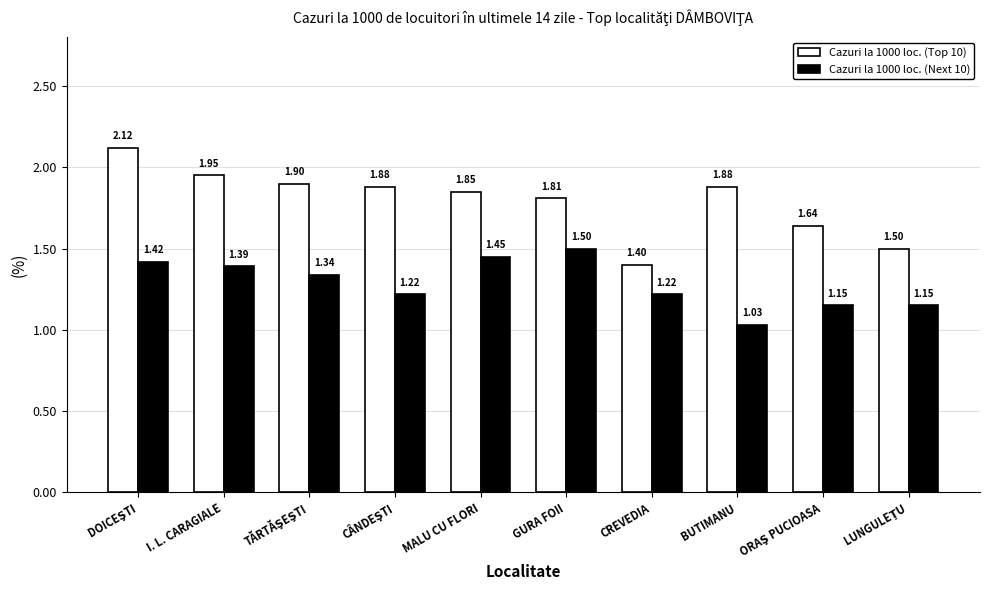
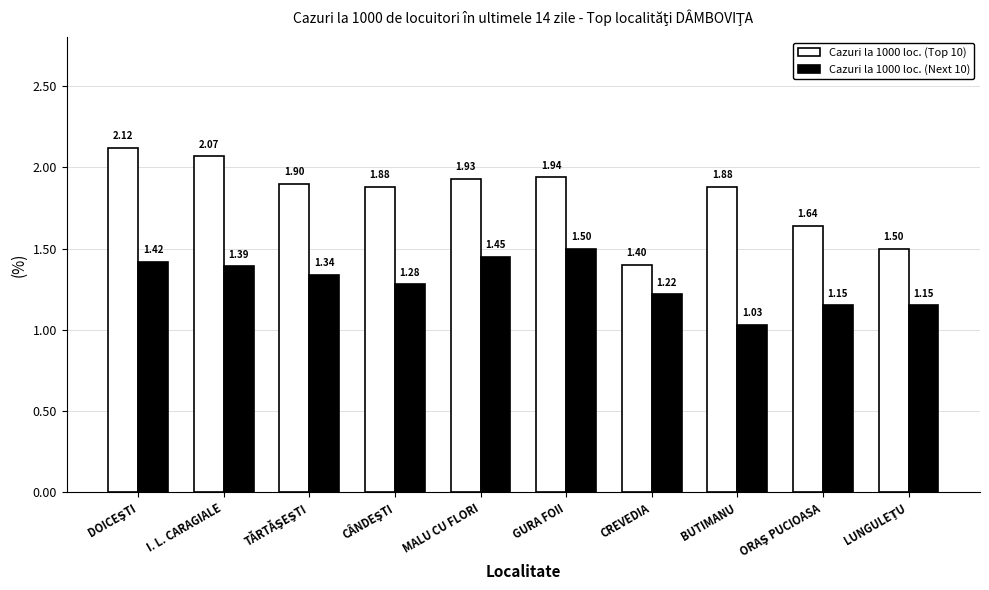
  {
    "Cazuri la 1000 loc. (Top 10)": {
      "DOICEŞTI": 2.12,
-     "I. L. CARAGIALE": 1.95,
+     "I. L. CARAGIALE": 2.07,
      "TĂRTĂŞEŞTI": 1.90,
      "CÂNDEŞTI": 1.88,
-     "MALU CU FLORI": 1.85,
-     "GURA FOII": 1.81,
+     "MALU CU FLORI": 1.93,
+     "GURA FOII": 1.94,
      "CREVEDIA": 1.40,
      "BUTIMANU": 1.88,
      "ORAŞ PUCIOASA": 1.64,
      "LUNGULEŢU": 1.50
    },
    "Cazuri la 1000 loc. (Next 10)": {
      "DOICEŞTI": 1.42,
      "I. L. CARAGIALE": 1.39,
      "TĂRTĂŞEŞTI": 1.34,
-     "CÂNDEŞTI": 1.22,
+     "CÂNDEŞTI": 1.28,
      "MALU CU FLORI": 1.45,
      "GURA FOII": 1.50,
      "CREVEDIA": 1.22,
      "BUTIMANU": 1.03,
      "ORAŞ PUCIOASA": 1.15,
      "LUNGULEŢU": 1.15
    }
  }
